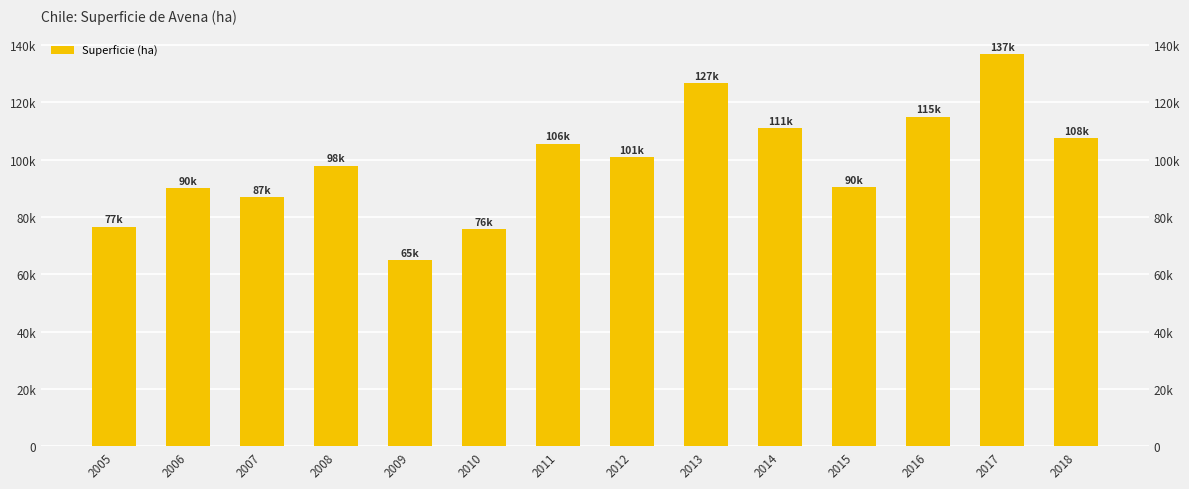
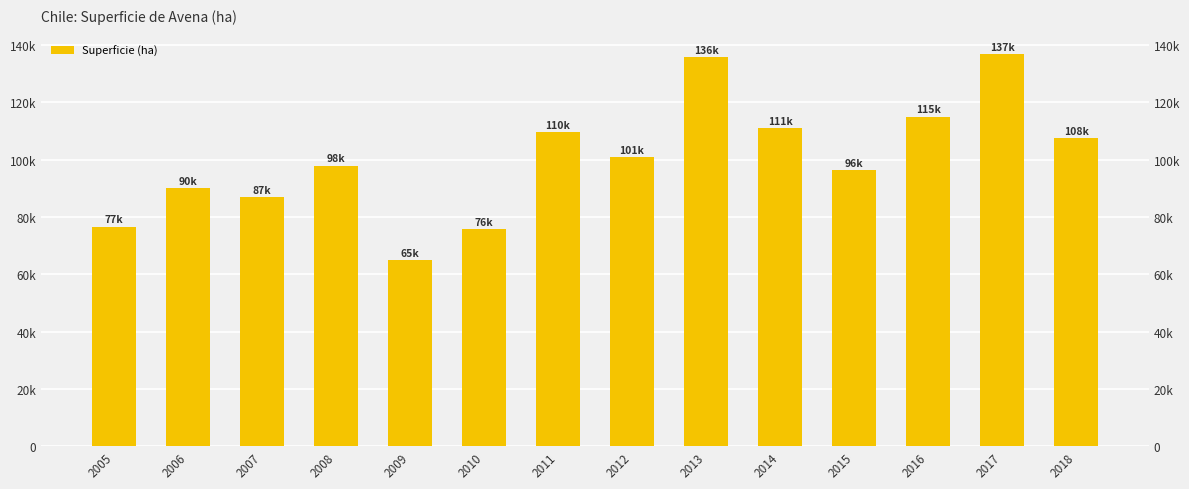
  {
    "2005": "77k",
    "2006": "90k",
    "2007": "87k",
    "2008": "98k",
    "2009": "65k",
    "2010": "76k",
-   "2011": "106k",
+   "2011": "110k",
    "2012": "101k",
-   "2013": "127k",
+   "2013": "136k",
    "2014": "111k",
-   "2015": "90k",
+   "2015": "96k",
    "2016": "115k",
    "2017": "137k",
    "2018": "108k"
  }
